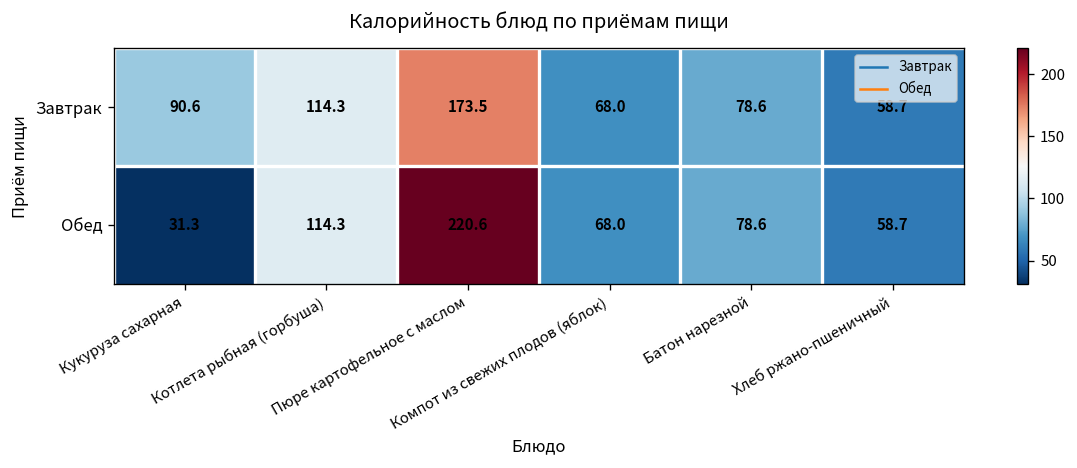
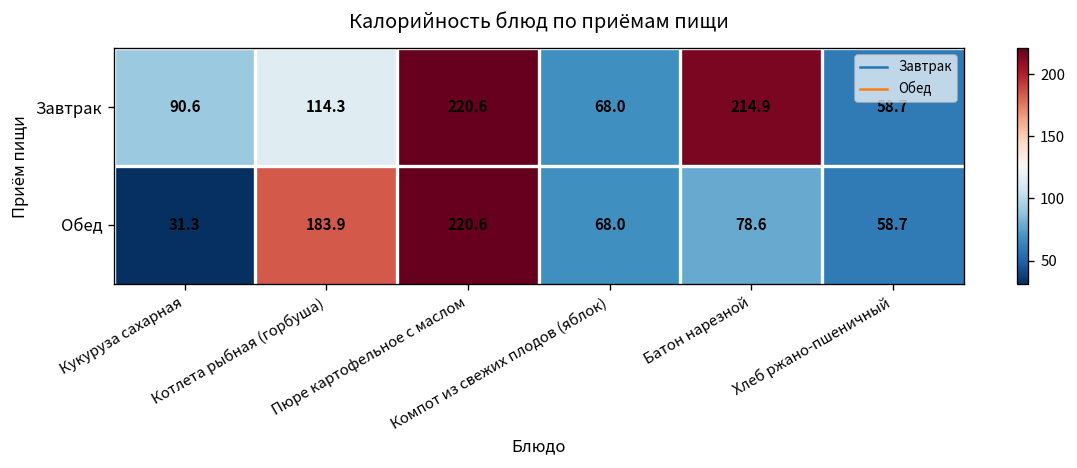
  {
    "Завтрак": {
      "Кукуруза сахарная": 90.6,
      "Котлета рыбная (горбуша)": 114.3,
-     "Пюре картофельное с маслом": 173.5,
+     "Пюре картофельное с маслом": 220.6,
      "Компот из свежих плодов (яблок)": 68.0,
-     "Батон нарезной": 78.6,
+     "Батон нарезной": 214.9,
      "Хлеб ржано-пшеничный": 58.7
    },
    "Обед": {
      "Кукуруза сахарная": 31.3,
-     "Котлета рыбная (горбуша)": 114.3,
+     "Котлета рыбная (горбуша)": 183.9,
      "Пюре картофельное с маслом": 220.6,
      "Компот из свежих плодов (яблок)": 68.0,
      "Батон нарезной": 78.6,
      "Хлеб ржано-пшеничный": 58.7
    }
  }
